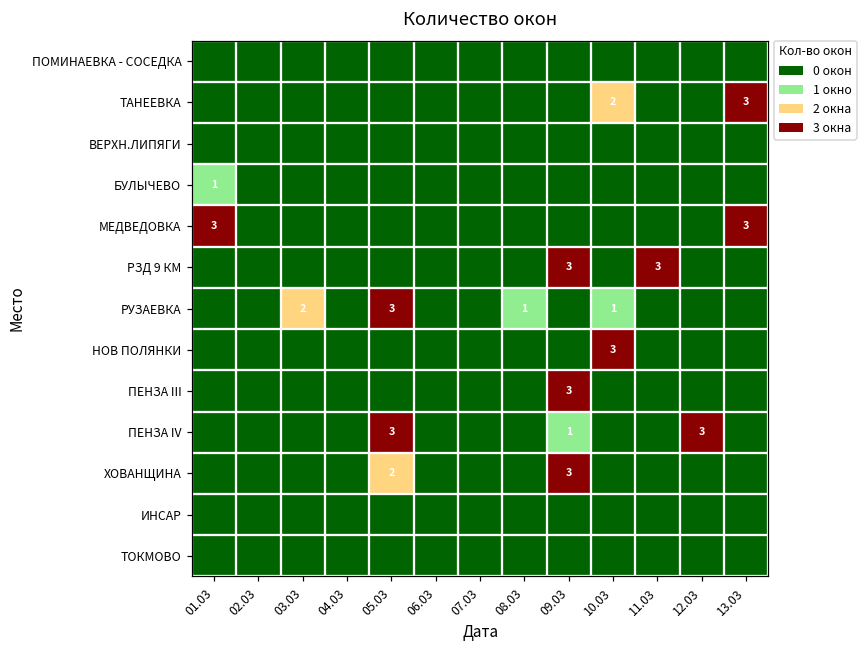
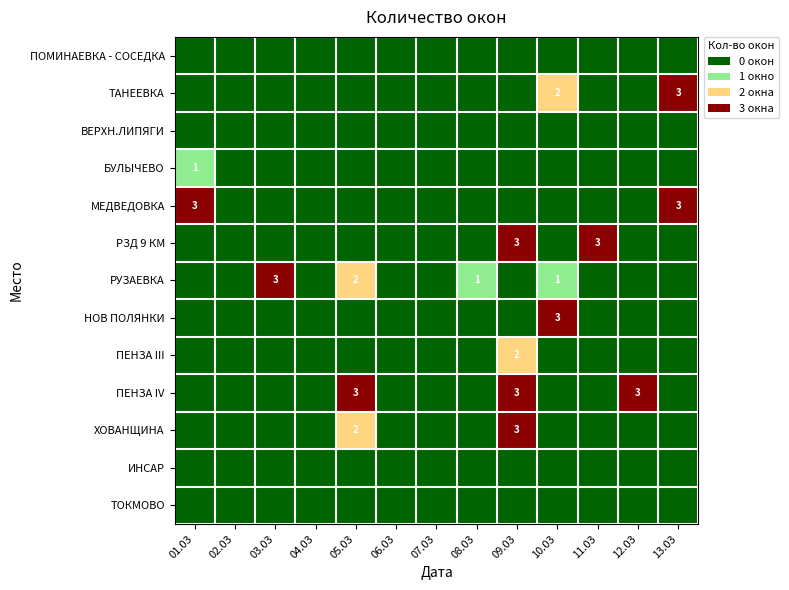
  {
    "ТАНЕЕВКА": {
      "10.03": 2,
      "13.03": 3
    },
    "БУЛЫЧЕВО": {
      "01.03": 1
    },
    "МЕДВЕДОВКА": {
      "01.03": 3,
      "13.03": 3
    },
    "РЗД 9 КМ": {
      "09.03": 3,
      "11.03": 3
    },
    "РУЗАЕВКА": {
-     "03.03": 2,
-     "05.03": 3,
+     "03.03": 3,
+     "05.03": 2,
      "08.03": 1,
      "10.03": 1
    },
    "НОВ ПОЛЯНКИ": {
      "10.03": 3
    },
    "ПЕНЗА III": {
-     "09.03": 3
+     "09.03": 2
    },
    "ПЕНЗА IV": {
      "05.03": 3,
-     "09.03": 1,
+     "09.03": 3,
      "12.03": 3
    },
    "ХОВАНЩИНА": {
      "05.03": 2,
      "09.03": 3
    }
  }
